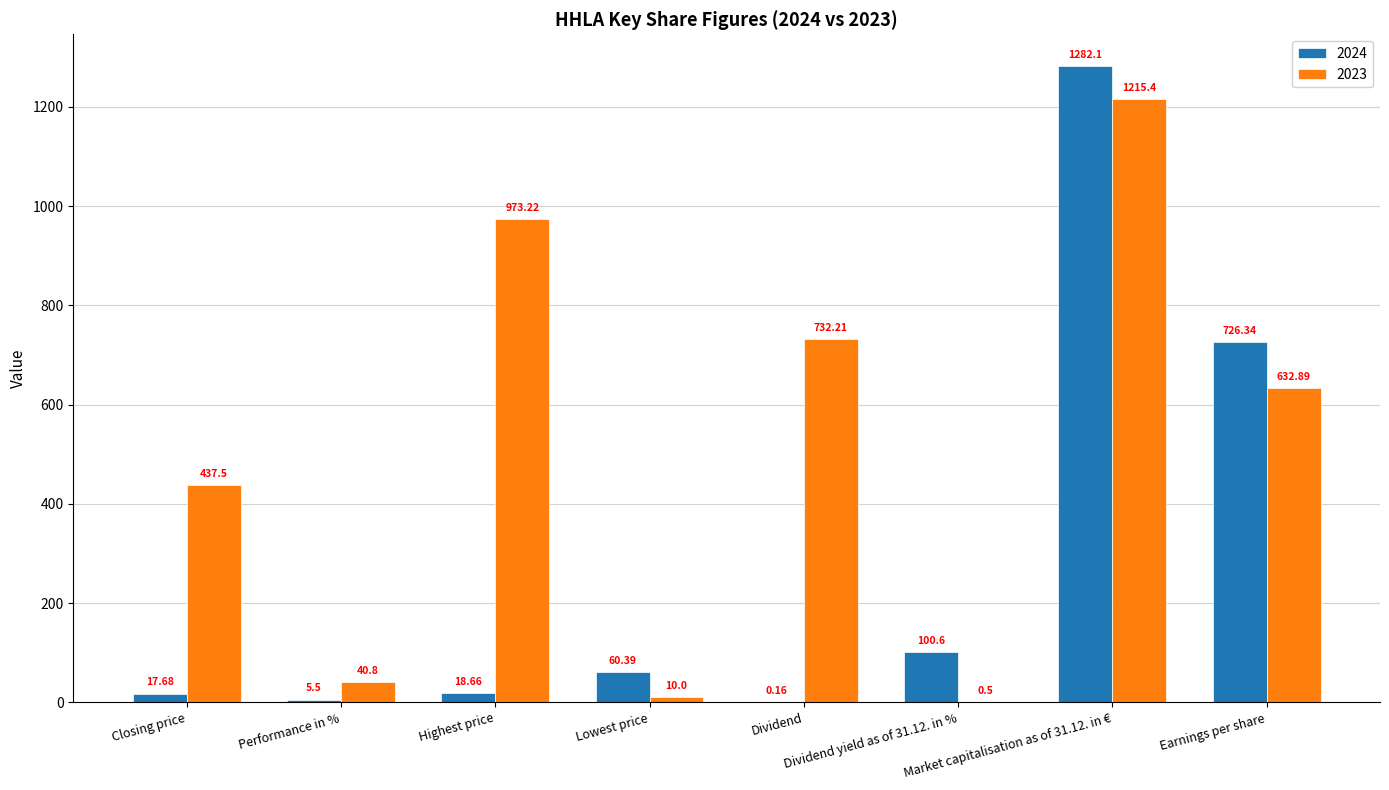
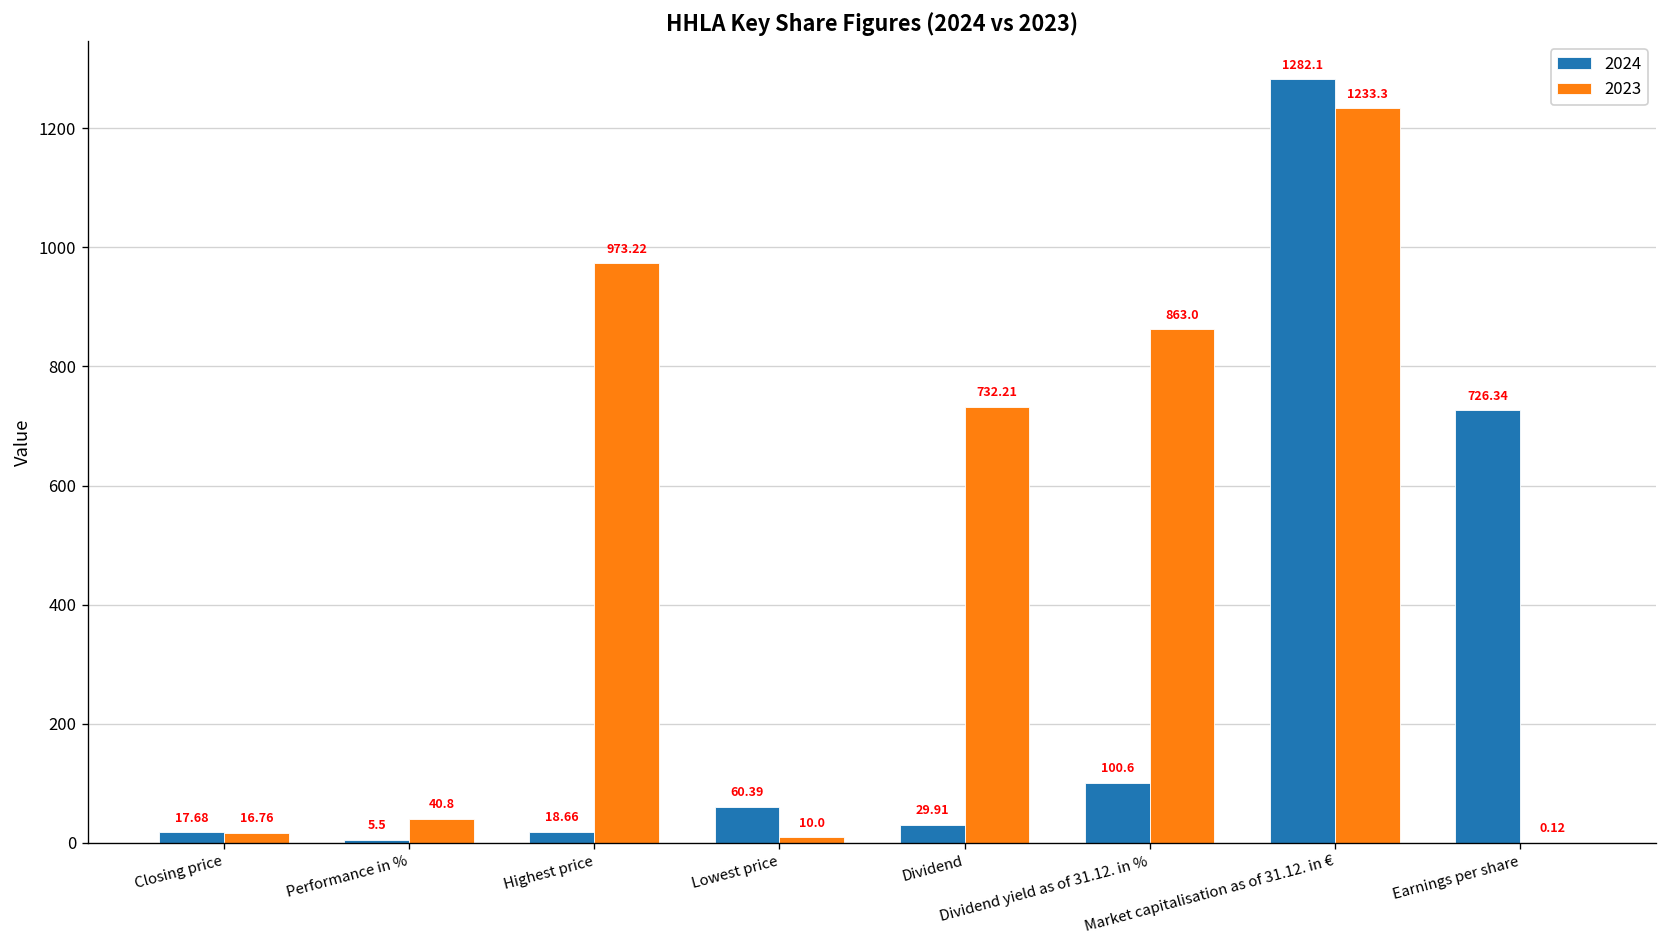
  {
    "2024": {
      "Closing price": 17.68,
      "Performance in %": 5.5,
      "Highest price": 18.66,
      "Lowest price": 60.39,
-     "Dividend": 0.16,
+     "Dividend": 29.91,
      "Dividend yield as of 31.12. in %": 100.6,
      "Market capitalisation as of 31.12. in €": 1282.1,
      "Earnings per share": 726.34
    },
    "2023": {
-     "Closing price": 437.5,
+     "Closing price": 16.76,
      "Performance in %": 40.8,
      "Highest price": 973.22,
      "Lowest price": 10.0,
      "Dividend": 732.21,
-     "Dividend yield as of 31.12. in %": 0.5,
-     "Market capitalisation as of 31.12. in €": 1215.4,
-     "Earnings per share": 632.89
+     "Dividend yield as of 31.12. in %": 863.0,
+     "Market capitalisation as of 31.12. in €": 1233.3,
+     "Earnings per share": 0.12
    }
  }
